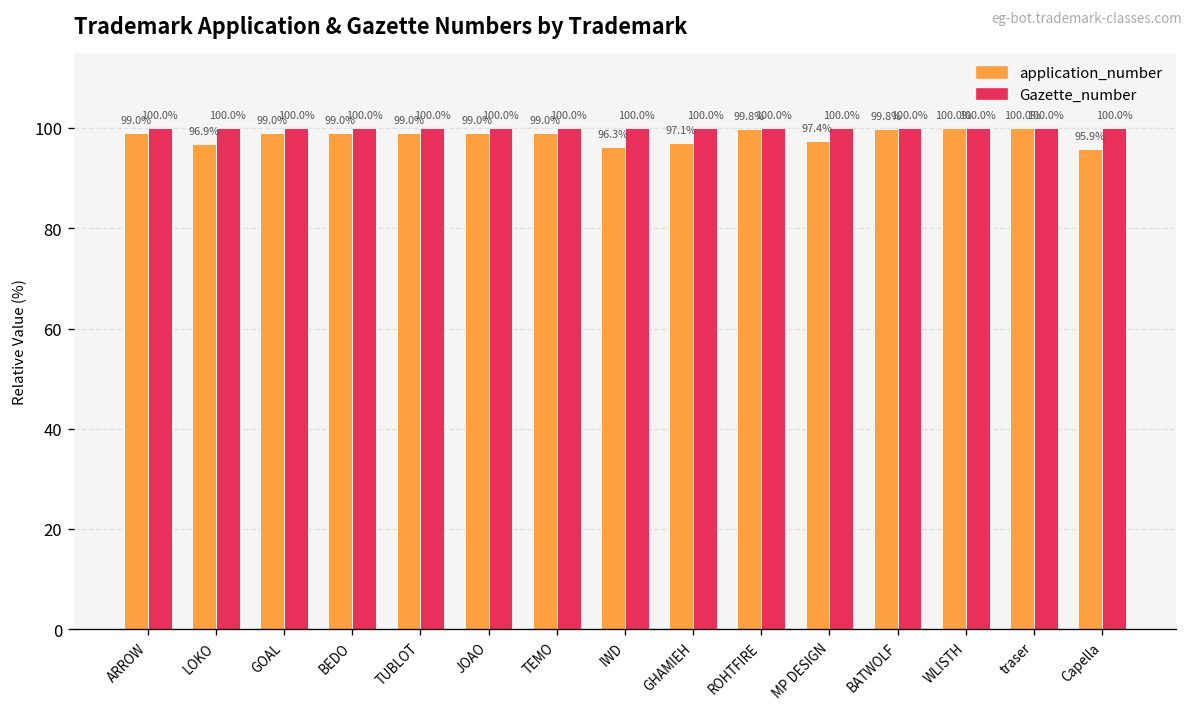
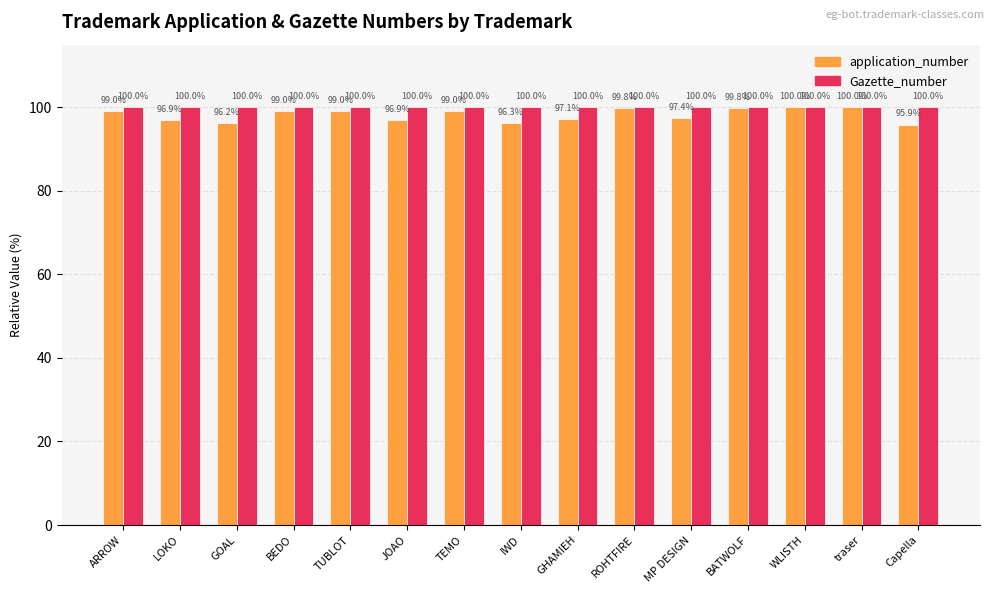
  {
    "application_number": {
      "LOKO": "96.9%",
-     "GOAL": "99.0%",
-     "JOAO": "99.0%",
+     "GOAL": "96.2%",
+     "JOAO": "96.9%",
      "IWD": "96.3%",
      "GHAMIEH": "97.1%",
      "MP DESIGN": "97.4%",
      "Capella": "95.9%"
    },
    "Gazette_number": {
      "LOKO": "100.0%",
      "IWD": "100.0%",
      "GHAMIEH": "100.0%",
      "MP DESIGN": "100.0%",
      "Capella": "100.0%"
    }
  }
